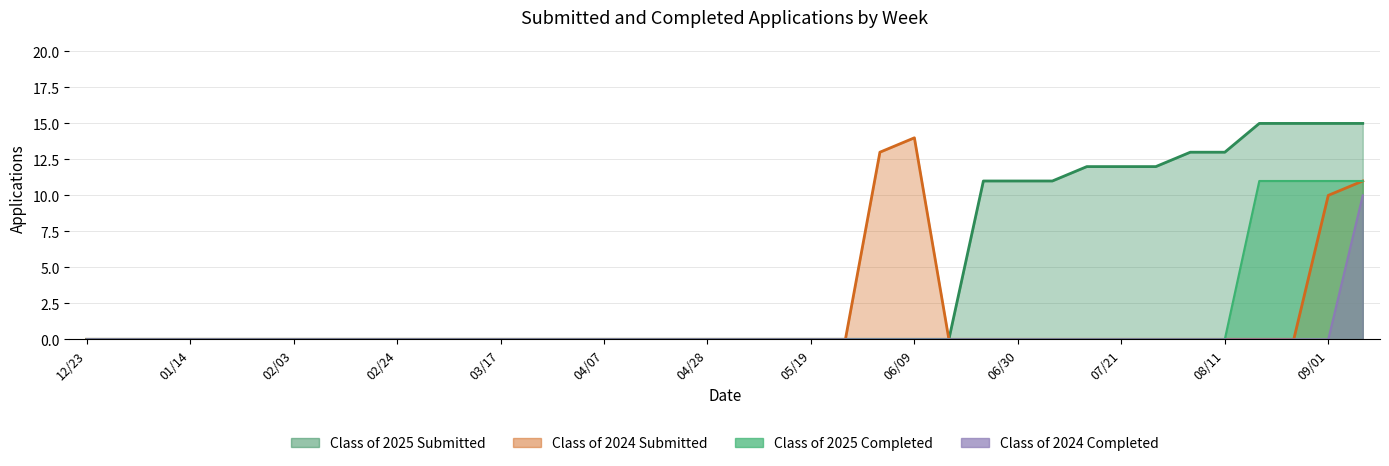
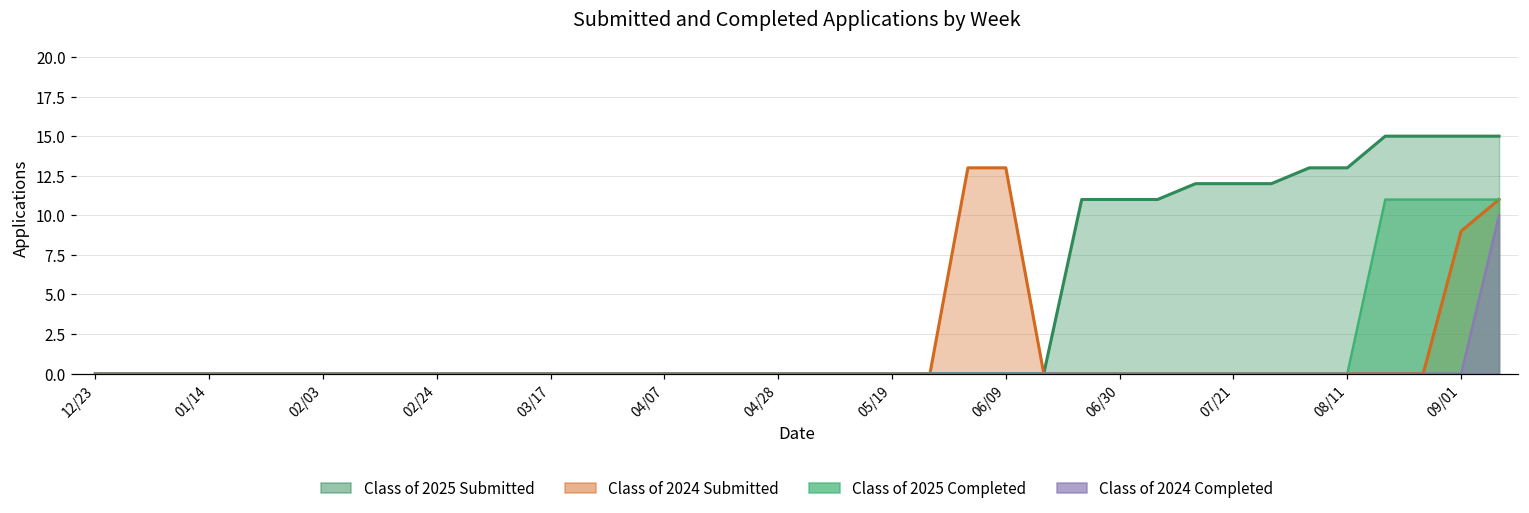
  {
    "Class of 2024 Submitted": {
-     "06/09": 14,
-     "09/01": 10
+     "06/09": 13,
+     "09/01": 9
    }
  }
